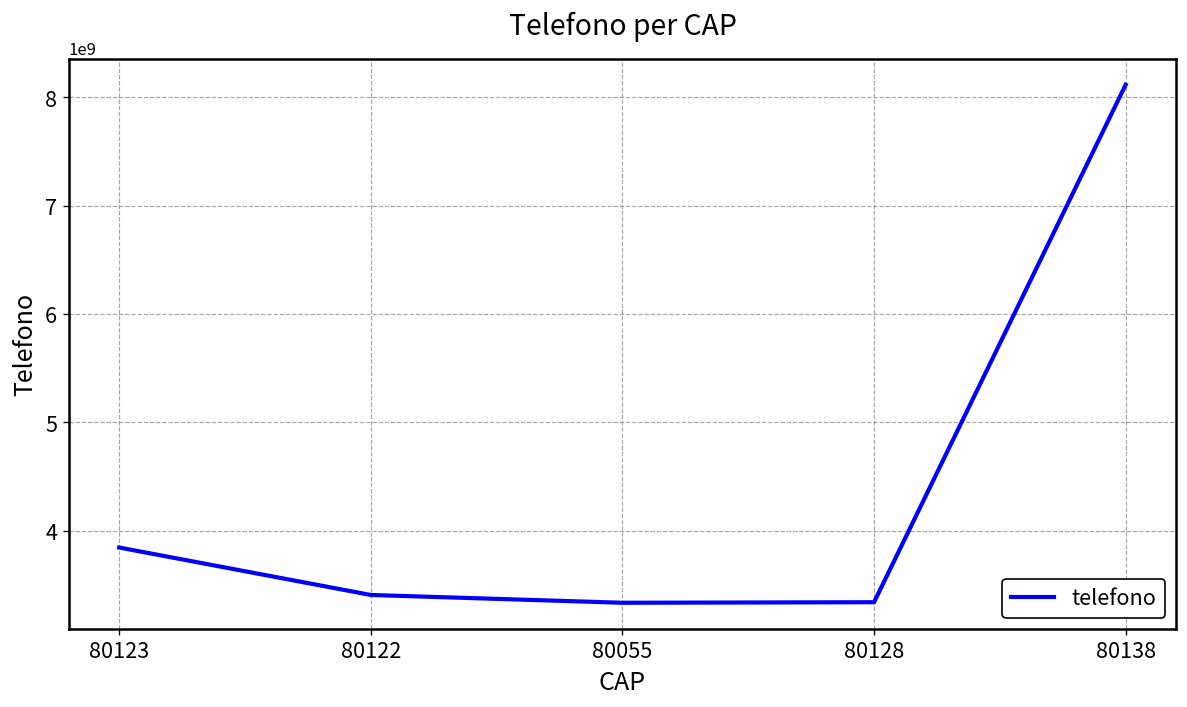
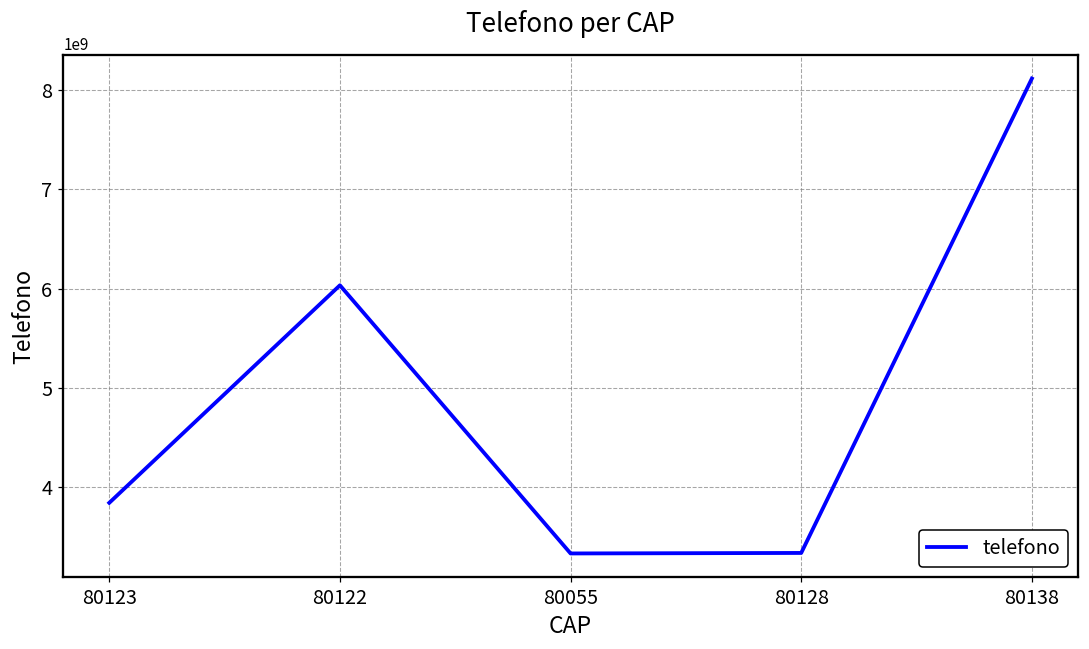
  {
    "80123": 3800000000,
-   "80122": 3400000000,
+   "80122": 6000000000,
    "80055": 3300000000,
    "80128": 3300000000,
    "80138": 8100000000
  }
